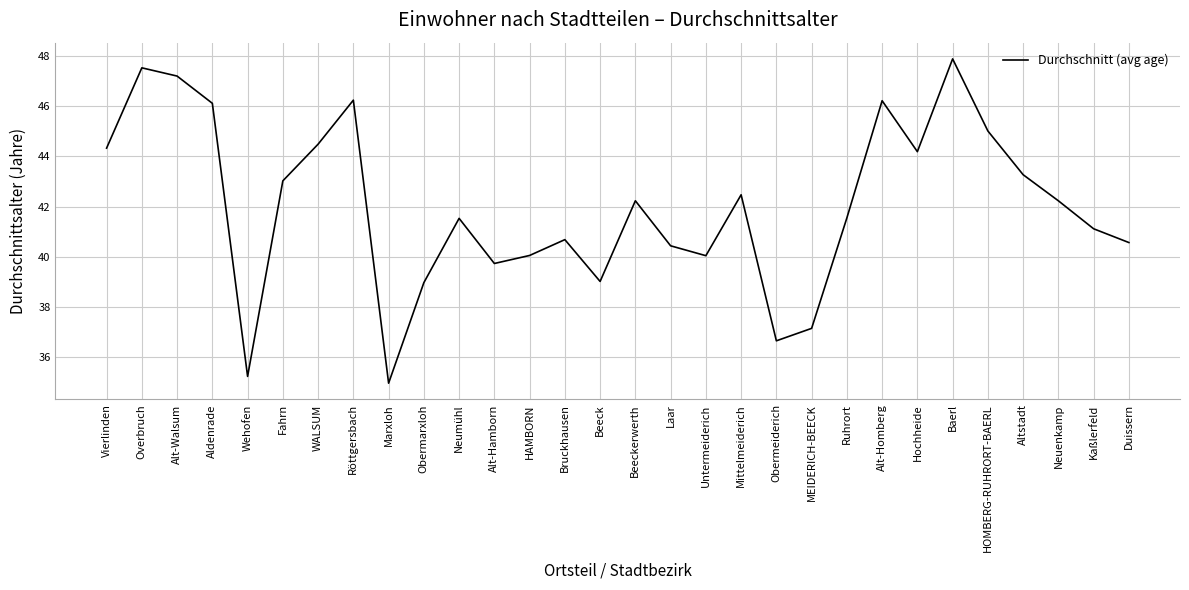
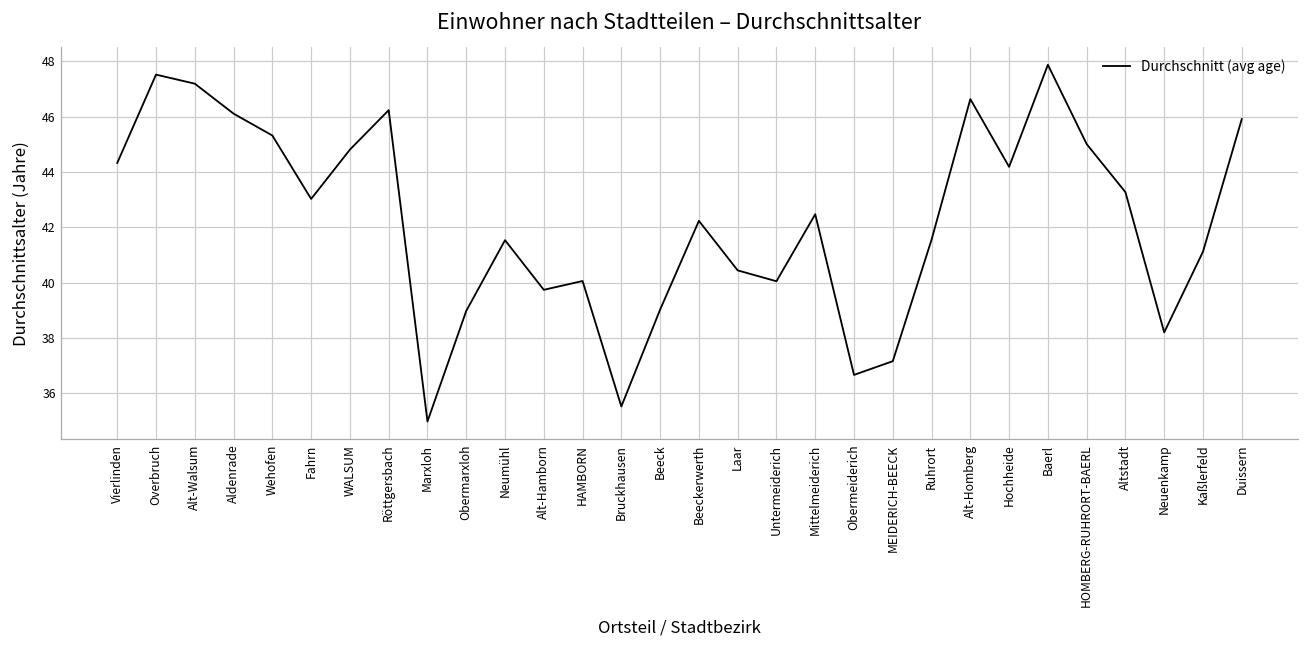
  {
    "Vierlinden": 44.3,
    "Overbruch": 47.5,
    "Alt-Walsum": 47.2,
    "Aldenrade": 46.1,
-   "Wehofen": 35.2,
+   "Wehofen": 45.3,
    "Fahrn": 43.0,
-   "WALSUM": 44.5,
+   "WALSUM": 44.8,
    "Röttgersbach": 46.2,
    "Marxloh": 35.0,
    "Obermarxloh": 39.0,
    "Neumühl": 41.5,
    "Alt-Hamborn": 39.7,
    "HAMBORN": 40.1,
-   "Bruckhausen": 40.7,
+   "Bruckhausen": 35.5,
    "Beeck": 39.0,
    "Beeckerwerth": 42.2,
    "Laar": 40.4,
    "Untermeiderich": 40.0,
    "Mittelmeiderich": 42.5,
    "Obermeiderich": 36.7,
    "MEIDERICH-BEECK": 37.2,
    "Ruhrort": 41.5,
-   "Alt-Homberg": 46.2,
+   "Alt-Homberg": 46.6,
    "Hochheide": 44.2,
    "Baerl": 47.9,
    "HOMBERG-RUHRORT-BAERL": 45.0,
    "Altstadt": 43.3,
-   "Neuenkamp": 42.2,
+   "Neuenkamp": 38.2,
    "Kaßlerfeld": 41.1,
-   "Duissern": 40.6
+   "Duissern": 45.9
  }
